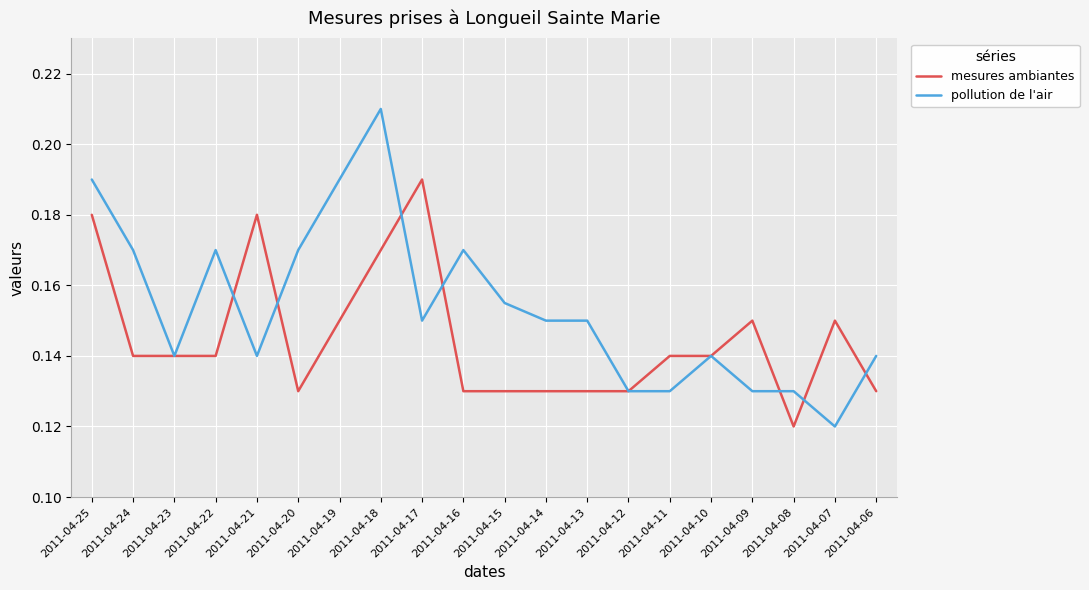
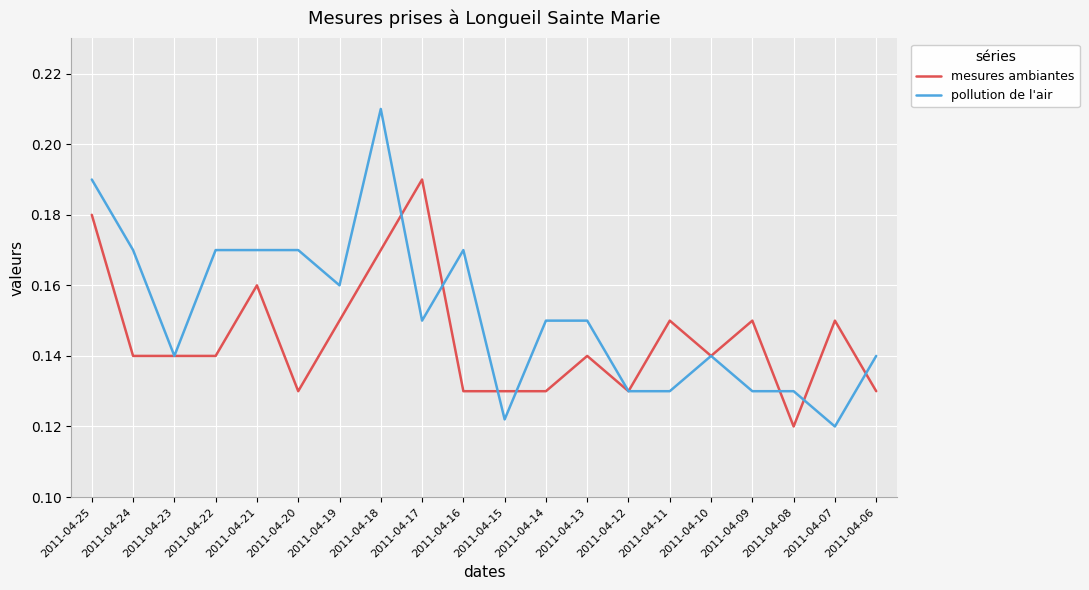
  {
    "mesures ambiantes": {
      "2011-04-25": 0.18,
      "2011-04-24": 0.14,
      "2011-04-22": 0.14,
-     "2011-04-21": 0.18,
+     "2011-04-21": 0.16,
      "2011-04-20": 0.13,
      "2011-04-19": 0.15,
      "2011-04-18": 0.17,
      "2011-04-17": 0.19,
      "2011-04-16": 0.13,
      "2011-04-15": 0.13,
      "2011-04-14": 0.13,
-     "2011-04-13": 0.13,
-     "2011-04-11": 0.14,
+     "2011-04-13": 0.14,
+     "2011-04-11": 0.15,
      "2011-04-09": 0.15,
      "2011-04-08": 0.12,
      "2011-04-07": 0.15,
      "2011-04-06": 0.13
    },
    "pollution de l'air": {
      "2011-04-25": 0.190,
      "2011-04-24": 0.170,
      "2011-04-22": 0.170,
-     "2011-04-21": 0.14,
+     "2011-04-21": 0.17,
      "2011-04-20": 0.170,
-     "2011-04-19": 0.19,
+     "2011-04-19": 0.16,
      "2011-04-18": 0.210,
      "2011-04-17": 0.150,
      "2011-04-16": 0.170,
-     "2011-04-15": 0.155,
+     "2011-04-15": 0.122,
      "2011-04-14": 0.150,
      "2011-04-13": 0.150,
      "2011-04-11": 0.130,
      "2011-04-09": 0.130,
      "2011-04-08": 0.130,
      "2011-04-07": 0.120,
      "2011-04-06": 0.140
    }
  }
